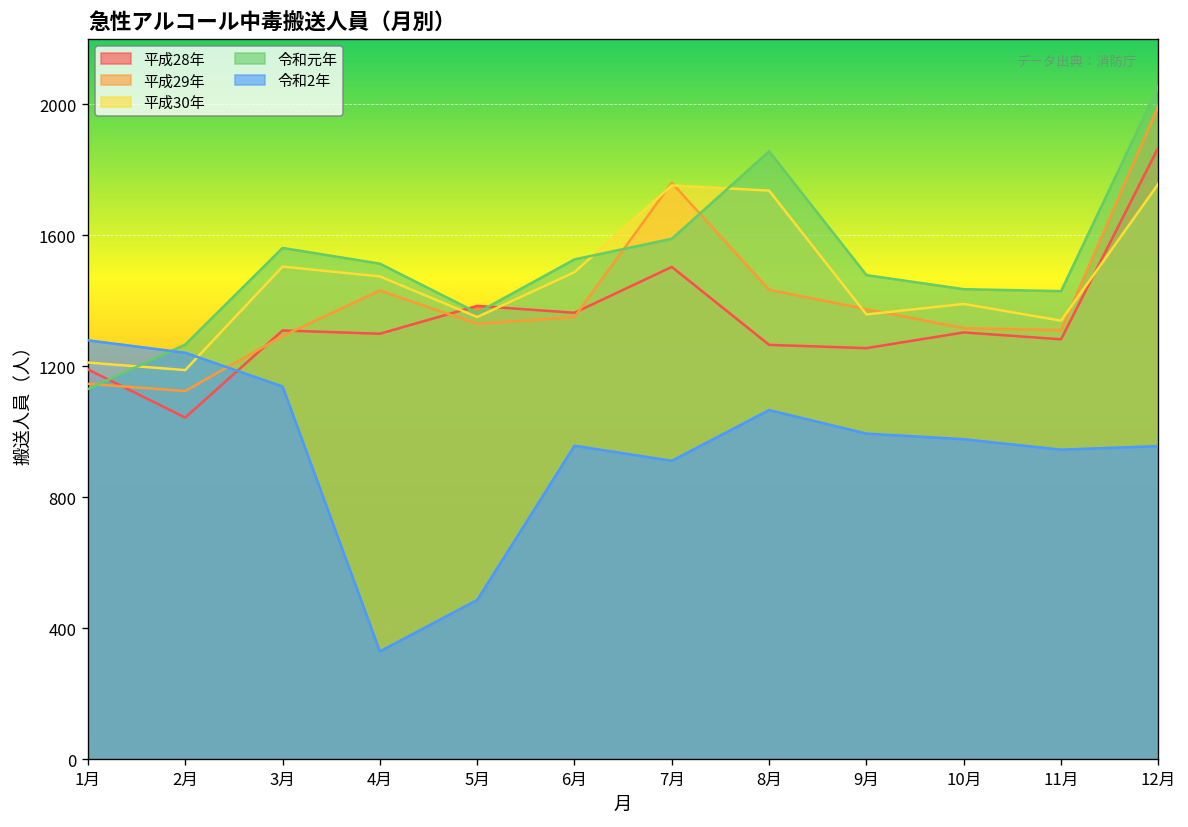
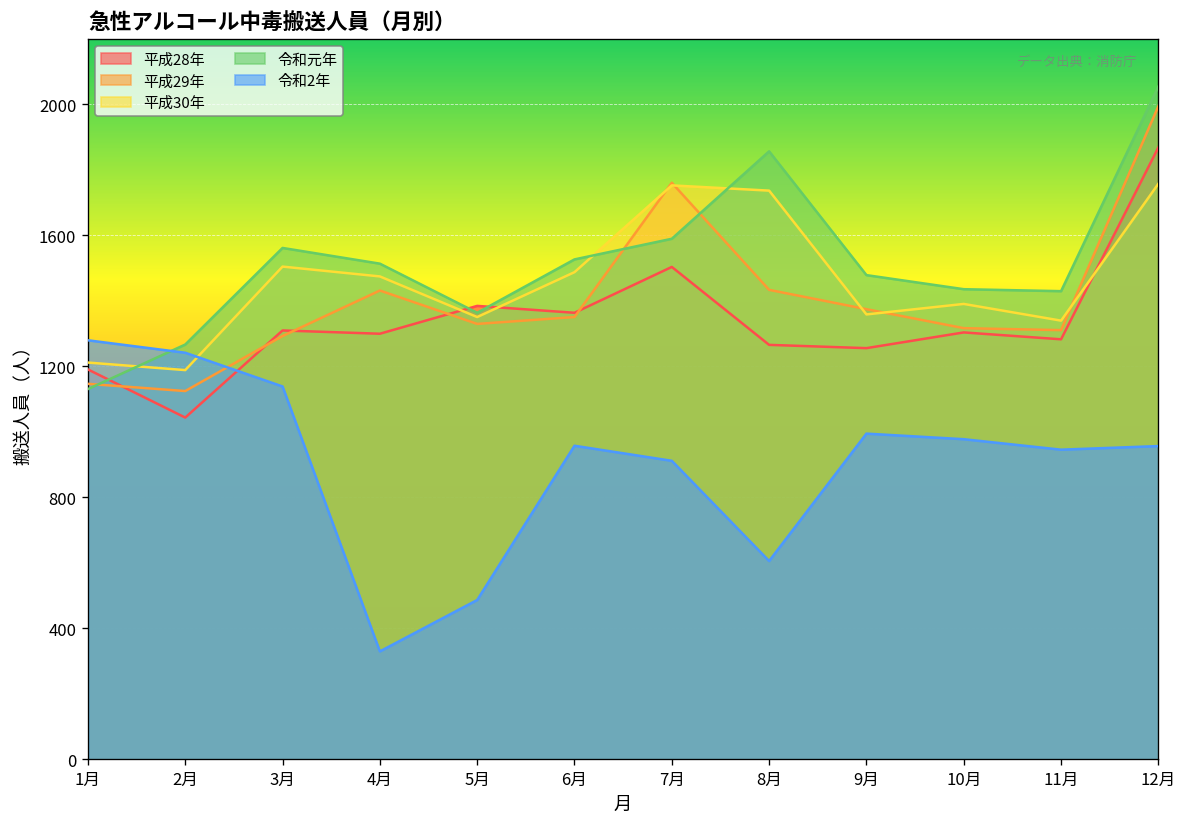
  {
    "平成28年": {
      "1月": 1190,
      "2月": 1040,
      "3月": 1310,
      "4月": 1300,
      "5月": 1390,
      "6月": 1360,
      "7月": 1500,
      "8月": 1270,
      "9月": 1260,
      "10月": 1300,
      "11月": 1280,
      "12月": 1870
    },
    "平成29年": {
      "1月": 1150,
      "2月": 1130,
      "3月": 1290,
      "4月": 1430,
      "5月": 1330,
      "6月": 1350,
      "8月": 1430,
      "9月": 1380,
      "10月": 1320,
      "11月": 1310,
      "12月": 2000
    },
    "平成30年": {
      "1月": 1210,
      "2月": 1190,
      "3月": 1510,
      "4月": 1480,
      "5月": 1350,
      "6月": 1490,
      "8月": 1740,
      "9月": 1360,
      "10月": 1390,
      "11月": 1340,
      "12月": 1760
    },
    "令和元年": {
      "1月": 1130,
      "2月": 1270,
      "3月": 1560,
      "4月": 1510,
      "5月": 1360,
      "6月": 1530,
      "7月": 1590,
      "8月": 1860,
      "9月": 1480,
      "10月": 1440,
      "11月": 1430,
      "12月": 2060
    },
    "令和2年": {
      "1月": 1280,
      "2月": 1240,
      "3月": 1140,
      "4月": 330,
      "5月": 490,
      "6月": 960,
      "7月": 910,
-     "8月": 1070,
+     "8月": 610,
      "9月": 1000,
      "10月": 980,
      "11月": 950,
      "12月": 960
    }
  }
